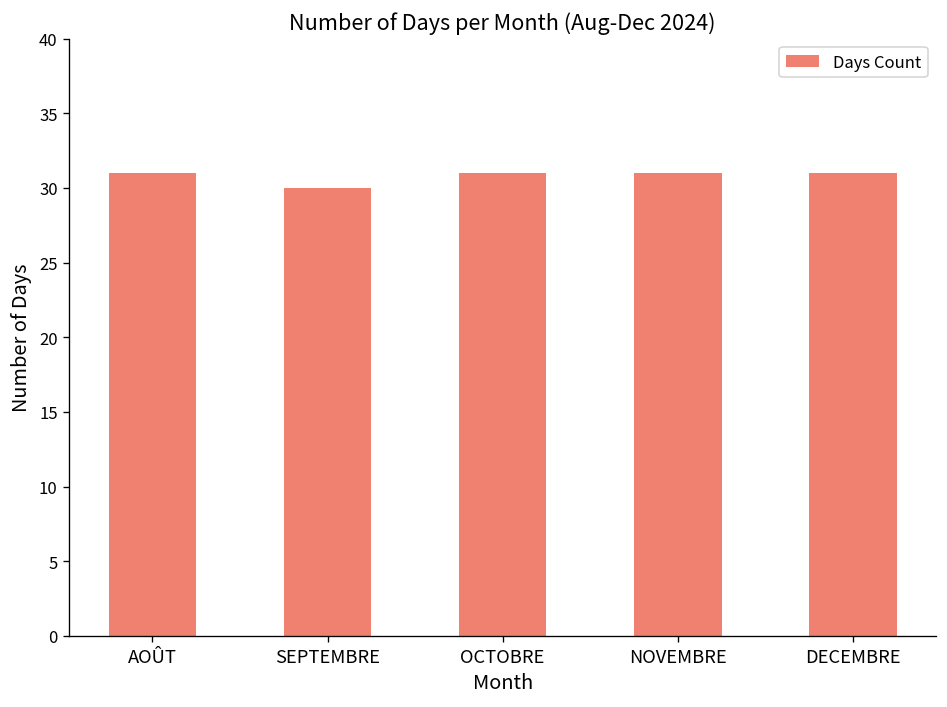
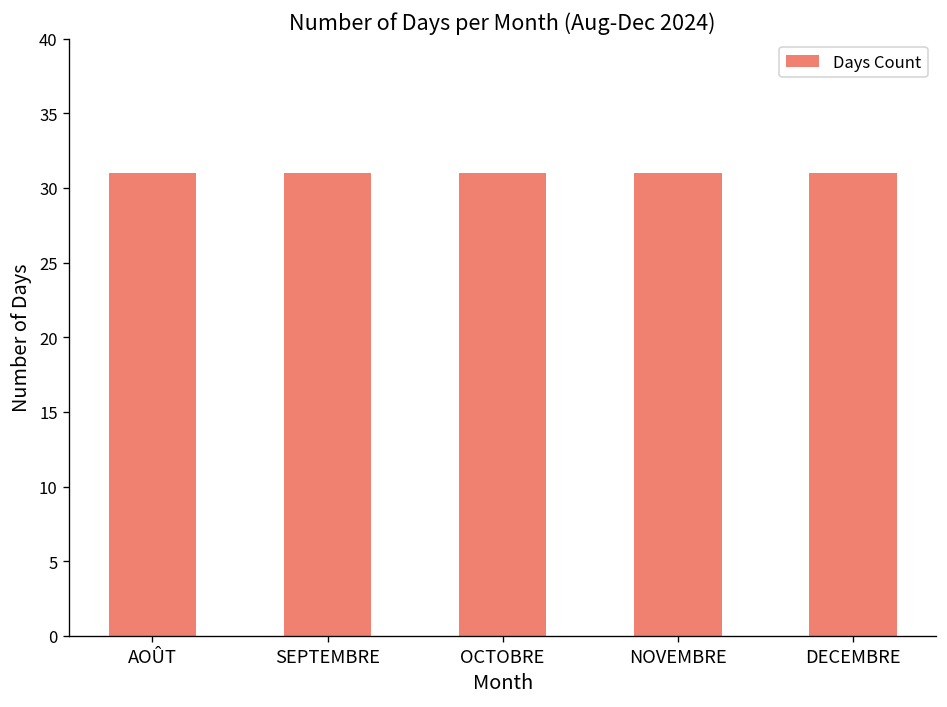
  {
    "AOÛT": 31,
-   "SEPTEMBRE": 30,
+   "SEPTEMBRE": 31,
    "OCTOBRE": 31,
    "NOVEMBRE": 31,
    "DECEMBRE": 31
  }
